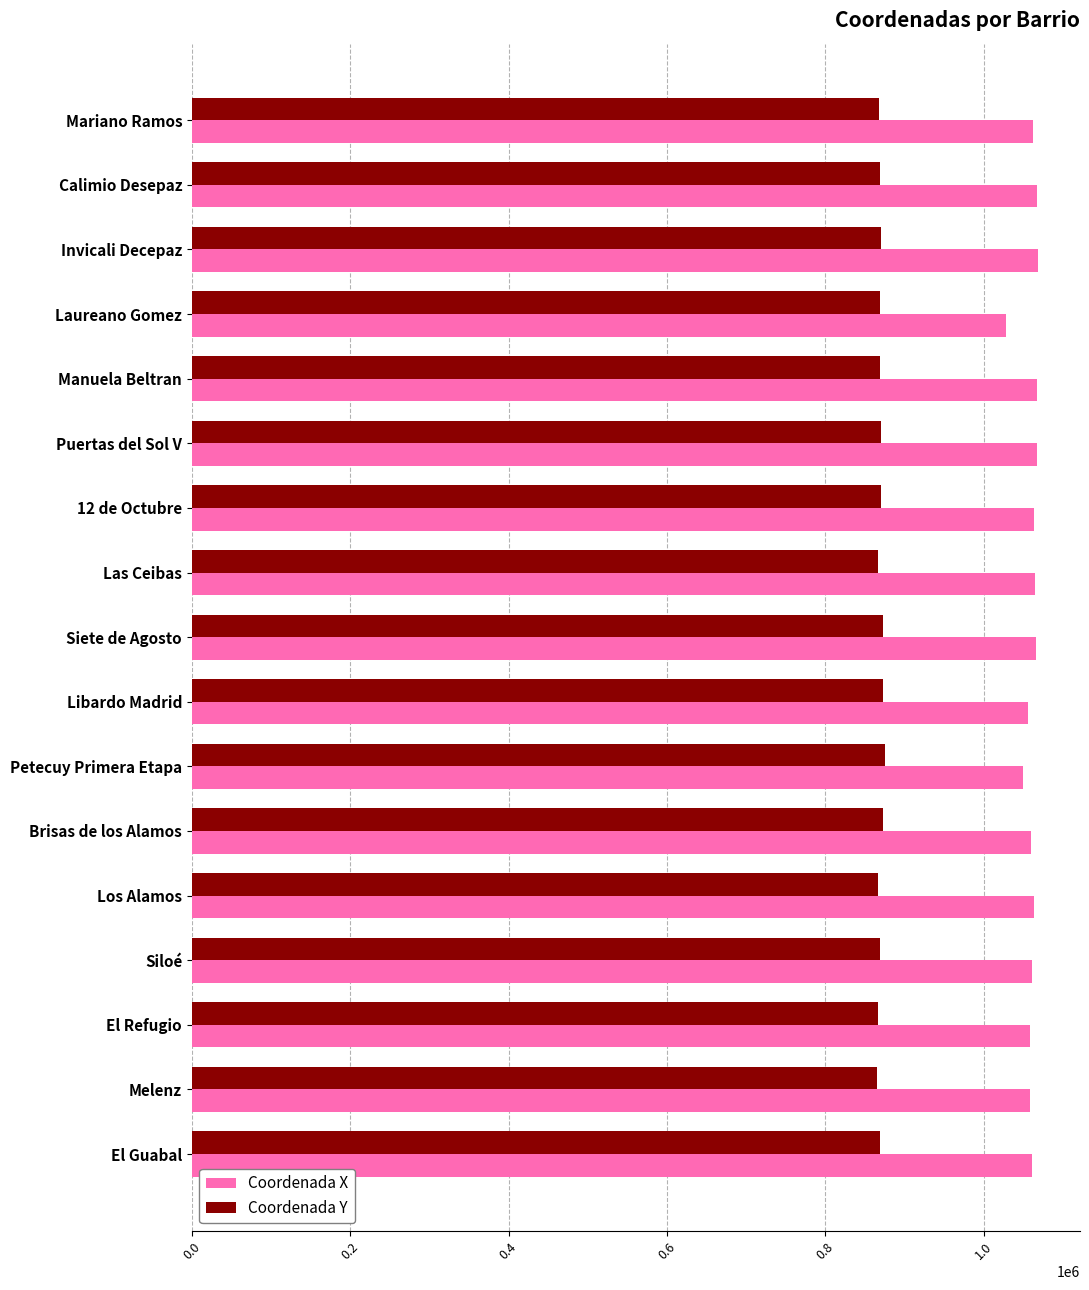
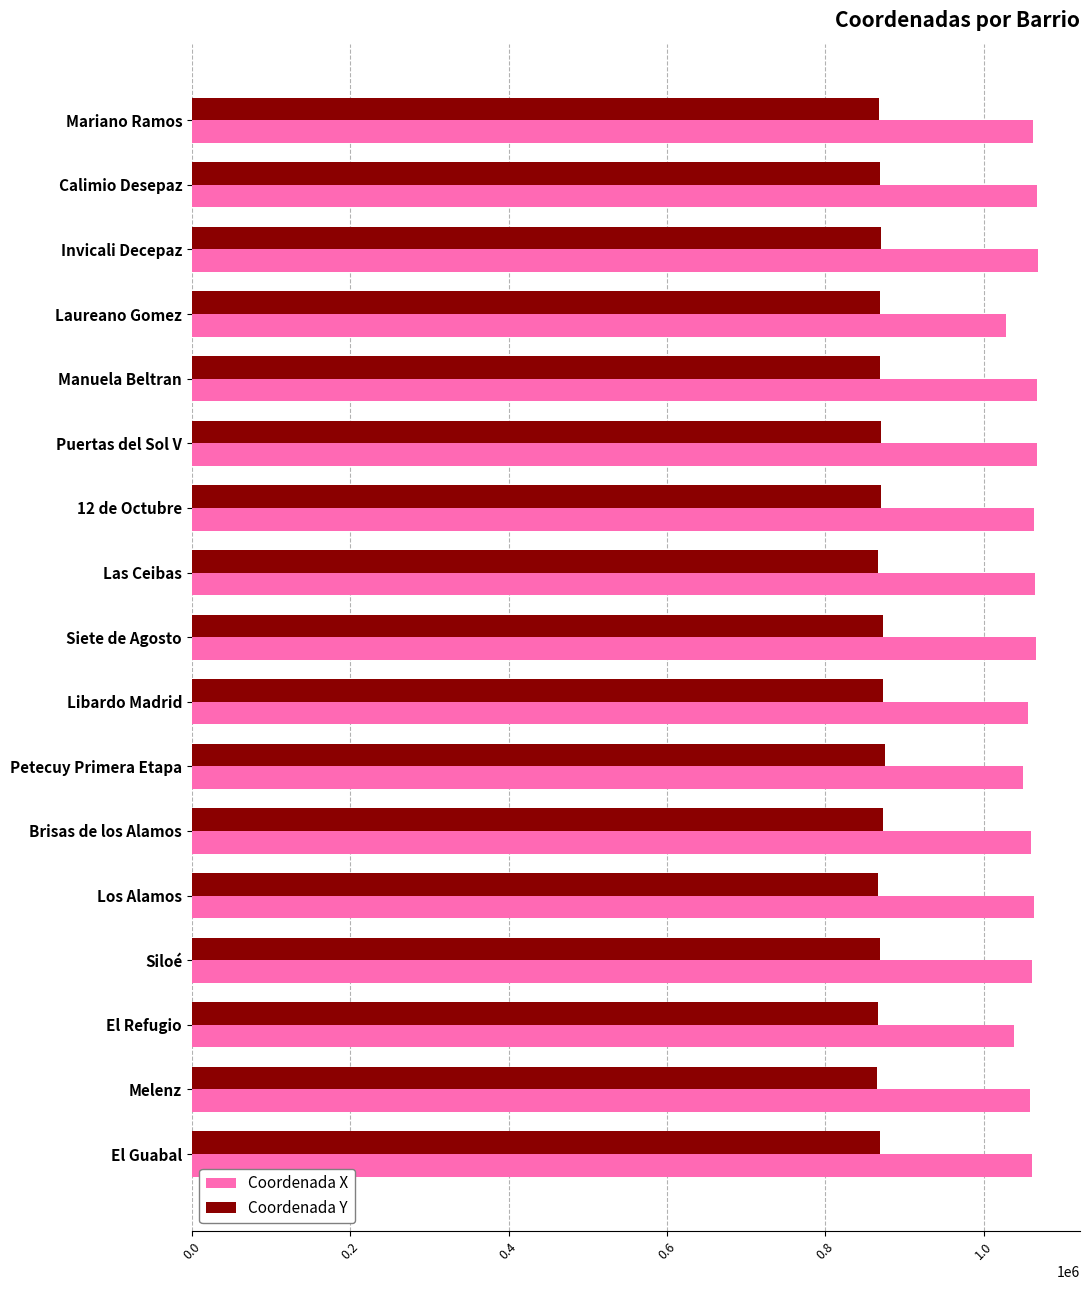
  {
    "Coordenada X": {
      "Mariano Ramos": 1060000,
      "Calimio Desepaz": 1070000,
      "Invicali Decepaz": 1070000,
      "Laureano Gomez": 1030000,
      "Manuela Beltran": 1070000,
      "Puertas del Sol V": 1070000,
      "12 de Octubre": 1060000,
      "Las Ceibas": 1070000,
      "Siete de Agosto": 1070000,
      "Libardo Madrid": 1060000,
      "Petecuy Primera Etapa": 1050000,
      "Brisas de los Alamos": 1060000,
      "Los Alamos": 1060000,
      "Siloé": 1060000,
-     "El Refugio": 1060000,
+     "El Refugio": 1040000,
      "Melenz": 1060000,
      "El Guabal": 1060000
    },
    "Coordenada Y": {
      "Mariano Ramos": 870000,
      "Calimio Desepaz": 870000,
      "Invicali Decepaz": 870000,
      "Laureano Gomez": 870000,
      "Manuela Beltran": 870000,
      "Puertas del Sol V": 870000,
      "12 de Octubre": 870000,
      "Las Ceibas": 870000,
      "Siete de Agosto": 870000,
      "Libardo Madrid": 870000,
      "Petecuy Primera Etapa": 880000,
      "Brisas de los Alamos": 870000,
      "Los Alamos": 870000,
      "Siloé": 870000,
      "El Refugio": 870000,
      "Melenz": 870000,
      "El Guabal": 870000
    }
  }
